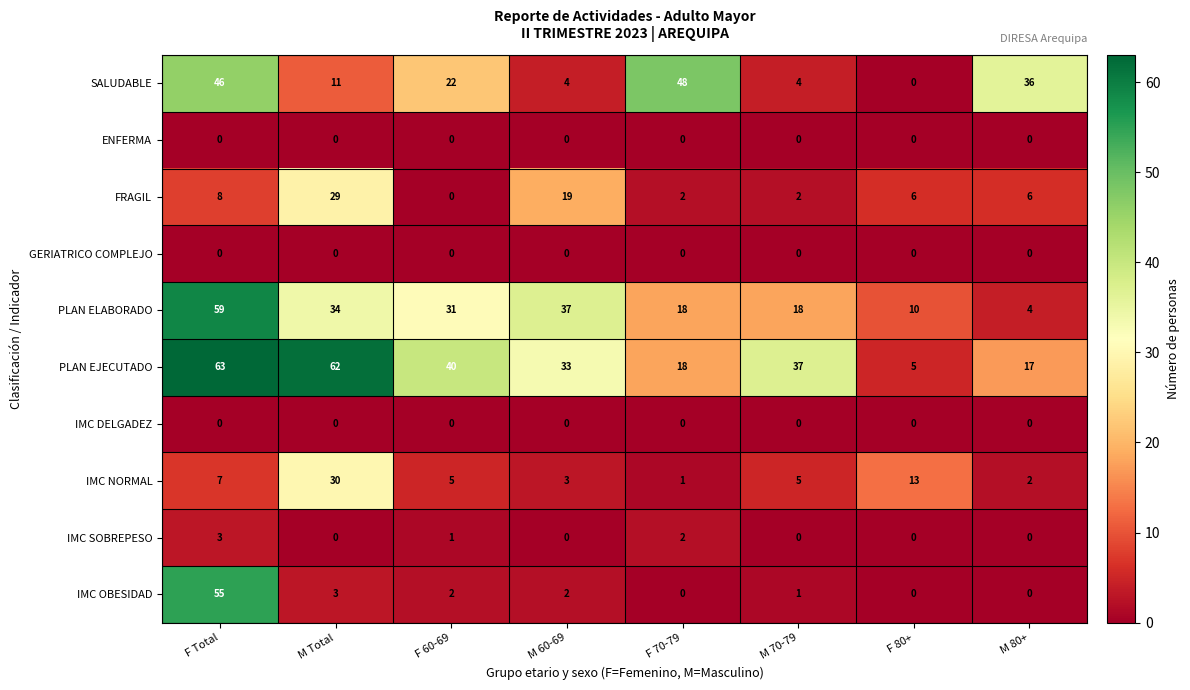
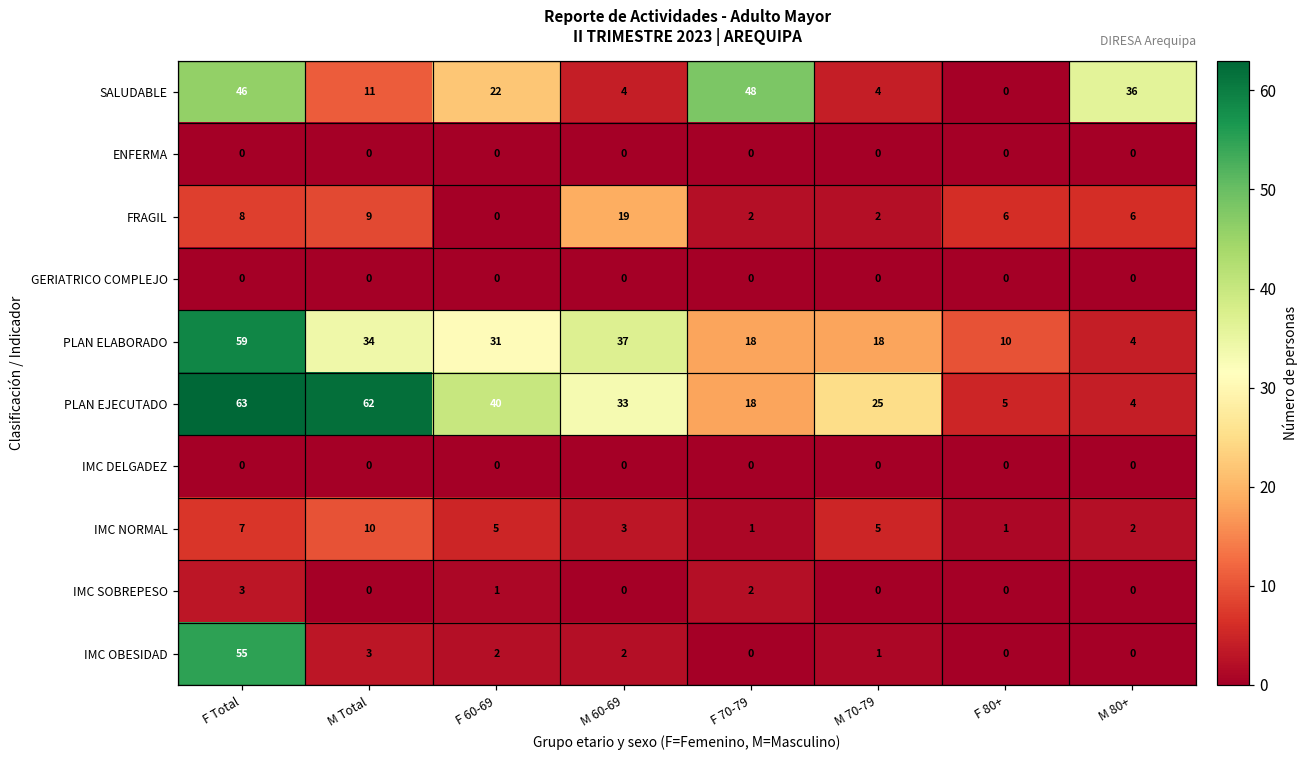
  {
    "SALUDABLE": {
      "F Total": 46,
      "M Total": 11,
      "F 60-69": 22,
      "M 60-69": 4,
      "F 70-79": 48,
      "M 70-79": 4,
      "F 80+": 0,
      "M 80+": 36
    },
    "ENFERMA": {
      "F Total": 0,
      "M Total": 0,
      "F 60-69": 0,
      "M 60-69": 0,
      "F 70-79": 0,
      "M 70-79": 0,
      "F 80+": 0,
      "M 80+": 0
    },
    "FRAGIL": {
      "F Total": 8,
-     "M Total": 29,
+     "M Total": 9,
      "F 60-69": 0,
      "M 60-69": 19,
      "F 70-79": 2,
      "M 70-79": 2,
      "F 80+": 6,
      "M 80+": 6
    },
    "GERIATRICO COMPLEJO": {
      "F Total": 0,
      "M Total": 0,
      "F 60-69": 0,
      "M 60-69": 0,
      "F 70-79": 0,
      "M 70-79": 0,
      "F 80+": 0,
      "M 80+": 0
    },
    "PLAN ELABORADO": {
      "F Total": 59,
      "M Total": 34,
      "F 60-69": 31,
      "M 60-69": 37,
      "F 70-79": 18,
      "M 70-79": 18,
      "F 80+": 10,
      "M 80+": 4
    },
    "PLAN EJECUTADO": {
      "F Total": 63,
      "M Total": 62,
      "F 60-69": 40,
      "M 60-69": 33,
      "F 70-79": 18,
-     "M 70-79": 37,
+     "M 70-79": 25,
      "F 80+": 5,
-     "M 80+": 17
+     "M 80+": 4
    },
    "IMC DELGADEZ": {
      "F Total": 0,
      "M Total": 0,
      "F 60-69": 0,
      "M 60-69": 0,
      "F 70-79": 0,
      "M 70-79": 0,
      "F 80+": 0,
      "M 80+": 0
    },
    "IMC NORMAL": {
      "F Total": 7,
-     "M Total": 30,
+     "M Total": 10,
      "F 60-69": 5,
      "M 60-69": 3,
      "F 70-79": 1,
      "M 70-79": 5,
-     "F 80+": 13,
+     "F 80+": 1,
      "M 80+": 2
    },
    "IMC SOBREPESO": {
      "F Total": 3,
      "M Total": 0,
      "F 60-69": 1,
      "M 60-69": 0,
      "F 70-79": 2,
      "M 70-79": 0,
      "F 80+": 0,
      "M 80+": 0
    },
    "IMC OBESIDAD": {
      "F Total": 55,
      "M Total": 3,
      "F 60-69": 2,
      "M 60-69": 2,
      "F 70-79": 0,
      "M 70-79": 1,
      "F 80+": 0,
      "M 80+": 0
    }
  }
